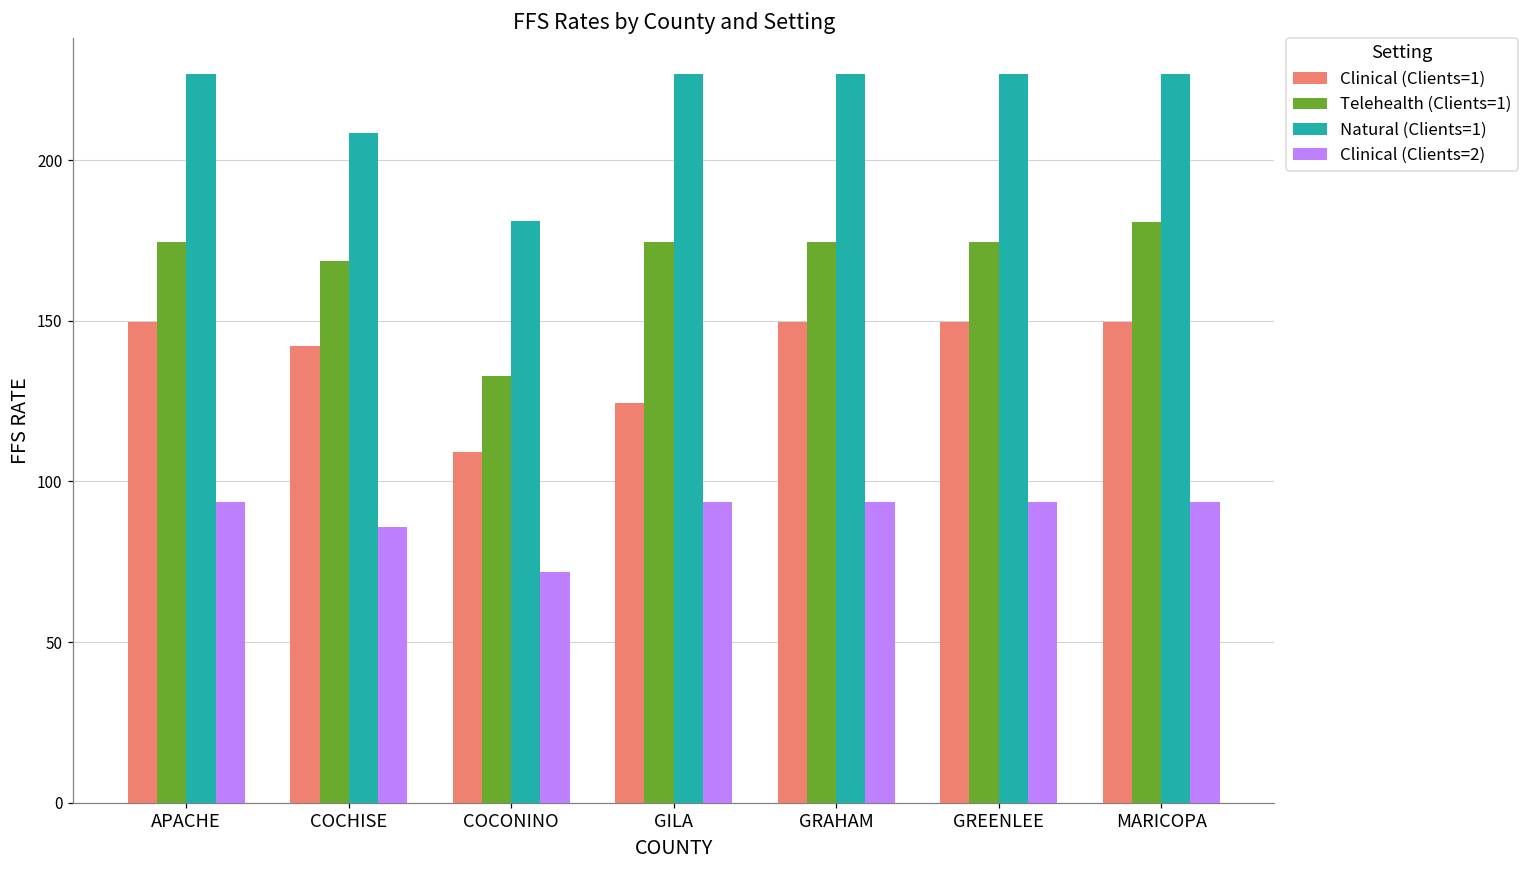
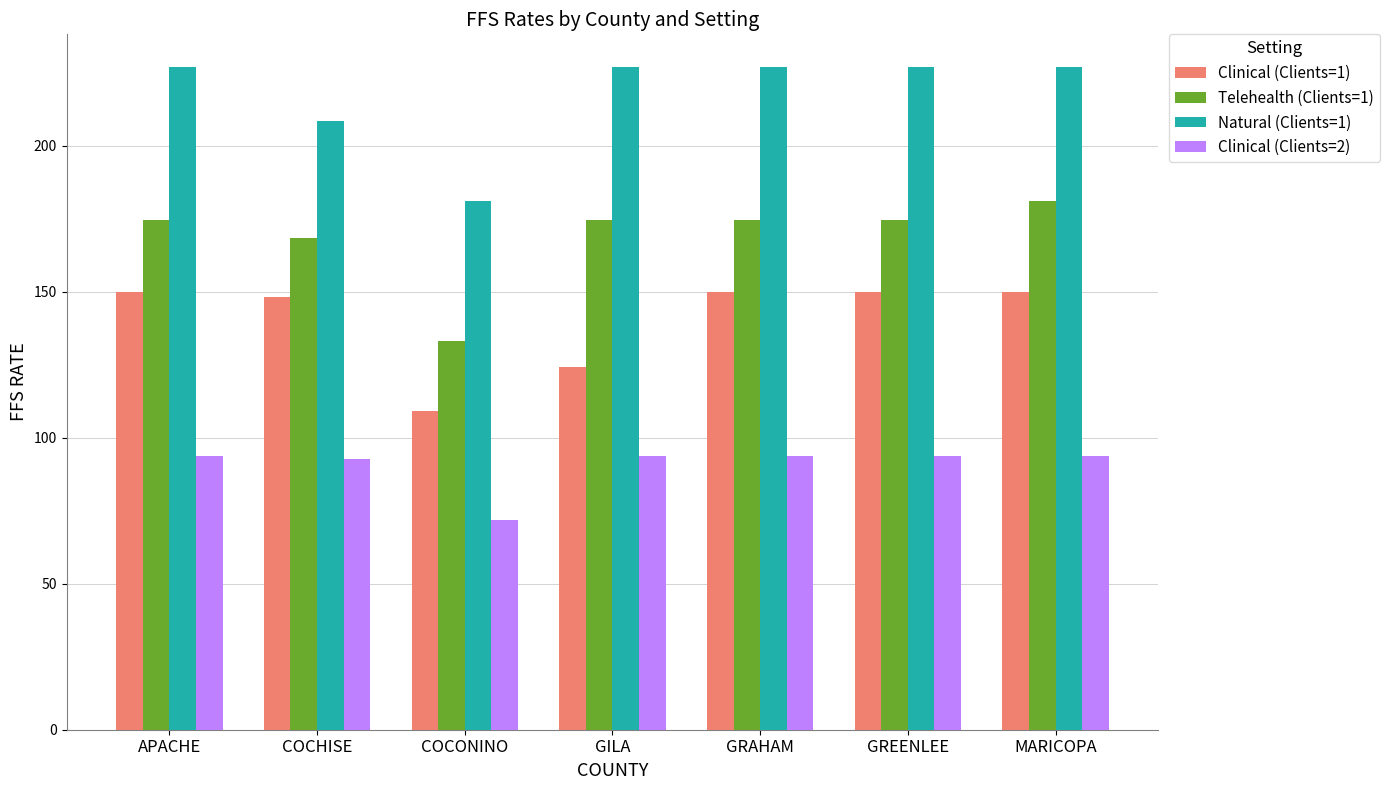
  {
    "Clinical (Clients=1)": {
      "APACHE": 150,
-     "COCHISE": 142,
+     "COCHISE": 148,
      "COCONINO": 109,
      "GILA": 124,
      "GRAHAM": 150,
      "GREENLEE": 150,
      "MARICOPA": 150
    },
    "Telehealth (Clients=1)": {
      "APACHE": 175,
      "COCHISE": 168,
      "COCONINO": 133,
      "GILA": 175,
      "GRAHAM": 175,
      "GREENLEE": 175,
      "MARICOPA": 181
    },
    "Natural (Clients=1)": {
      "APACHE": 227,
      "COCHISE": 208,
      "COCONINO": 181,
      "GILA": 227,
      "GRAHAM": 227,
      "GREENLEE": 227,
      "MARICOPA": 227
    },
    "Clinical (Clients=2)": {
      "APACHE": 94,
-     "COCHISE": 86,
+     "COCHISE": 93,
      "COCONINO": 72,
      "GILA": 94,
      "GRAHAM": 94,
      "GREENLEE": 94,
      "MARICOPA": 94
    }
  }
